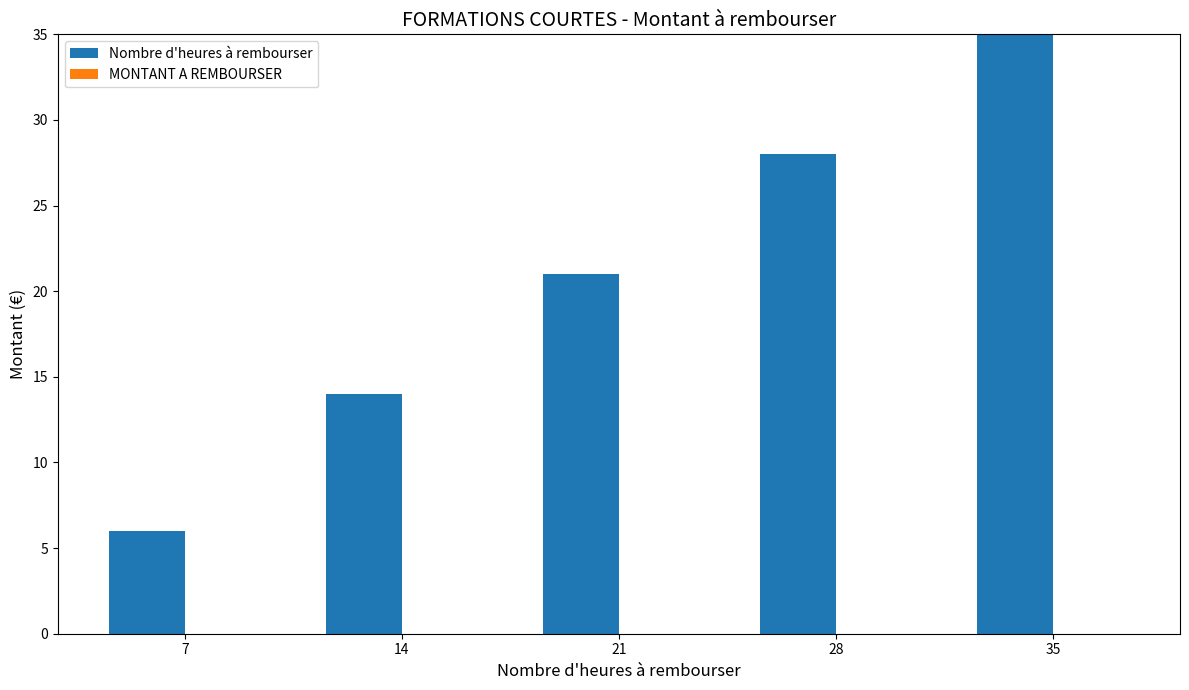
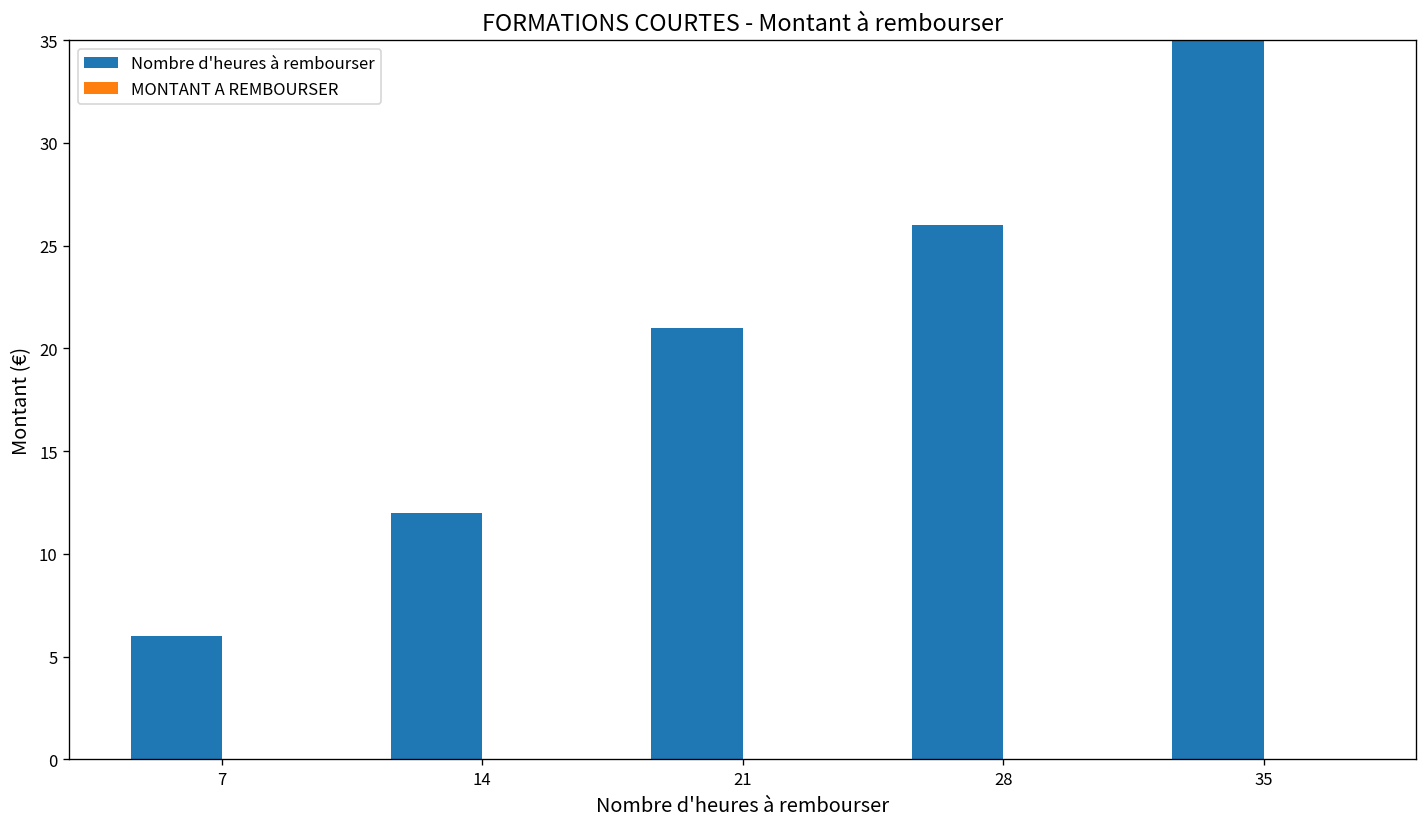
  {
    "Nombre d'heures à rembourser": {
      "7": 6,
-     "14": 14,
+     "14": 12,
      "21": 21,
-     "28": 28,
+     "28": 26,
      "35": 35
    },
    "MONTANT A REMBOURSER": {
      "7": 0,
      "14": 0,
      "21": 0,
      "28": 0,
      "35": 0
    }
  }
